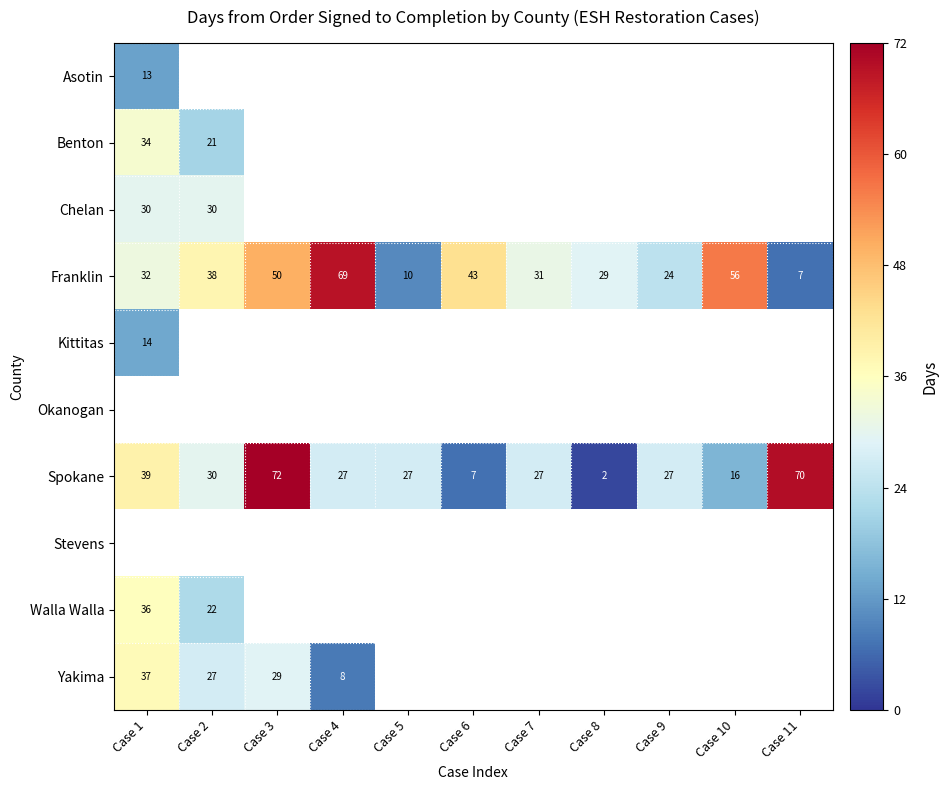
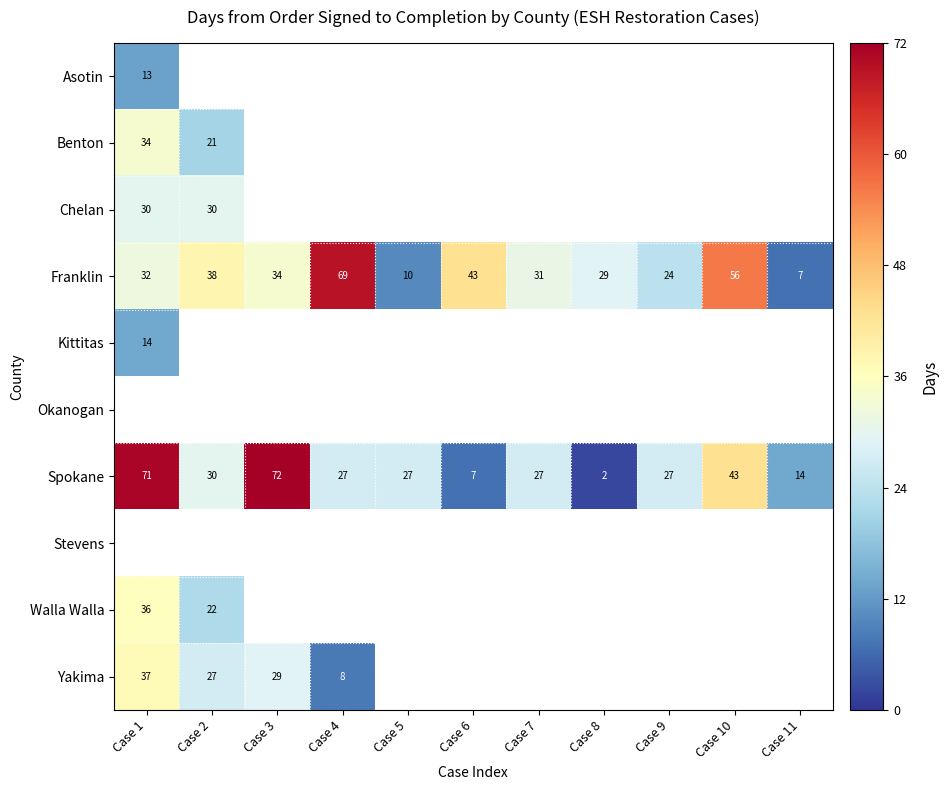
  {
    "Asotin": {
      "Case 1": 13
    },
    "Benton": {
      "Case 1": 34,
      "Case 2": 21
    },
    "Chelan": {
      "Case 1": 30,
      "Case 2": 30
    },
    "Franklin": {
      "Case 1": 32,
      "Case 2": 38,
-     "Case 3": 50,
+     "Case 3": 34,
      "Case 4": 69,
      "Case 5": 10,
      "Case 6": 43,
      "Case 7": 31,
      "Case 8": 29,
      "Case 9": 24,
      "Case 10": 56,
      "Case 11": 7
    },
    "Kittitas": {
      "Case 1": 14
    },
    "Spokane": {
-     "Case 1": 39,
+     "Case 1": 71,
      "Case 2": 30,
      "Case 3": 72,
      "Case 4": 27,
      "Case 5": 27,
      "Case 6": 7,
      "Case 7": 27,
      "Case 8": 2,
      "Case 9": 27,
-     "Case 10": 16,
-     "Case 11": 70
+     "Case 10": 43,
+     "Case 11": 14
    },
    "Walla Walla": {
      "Case 1": 36,
      "Case 2": 22
    },
    "Yakima": {
      "Case 1": 37,
      "Case 2": 27,
      "Case 3": 29,
      "Case 4": 8
    }
  }
